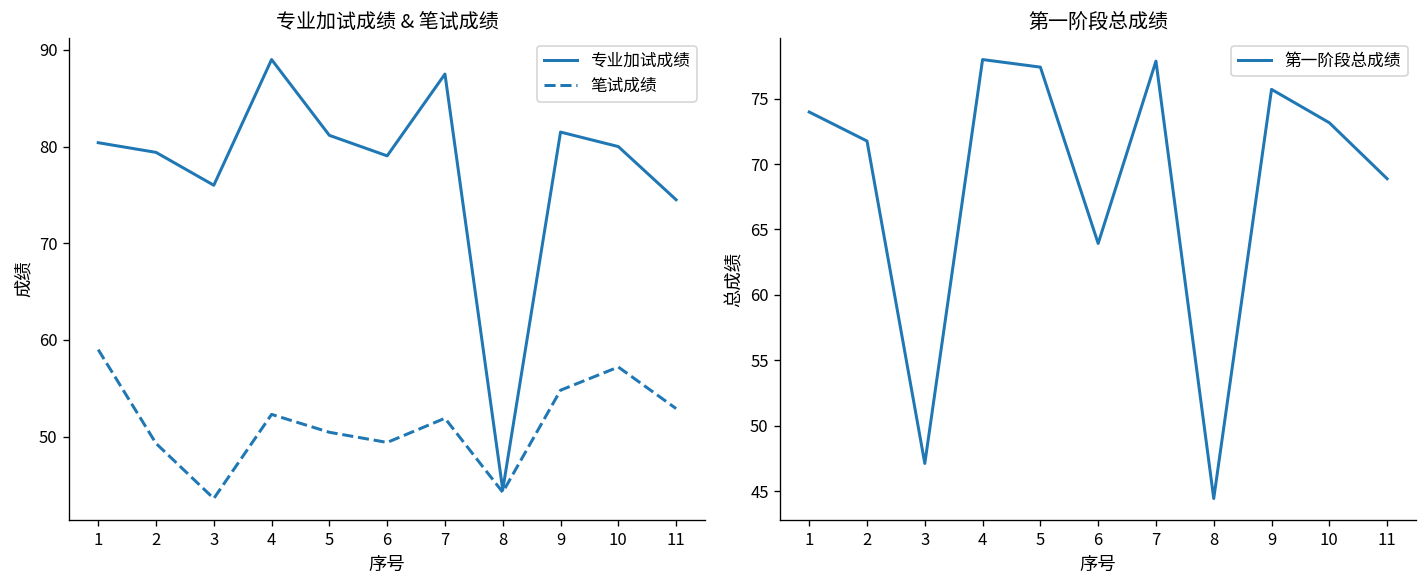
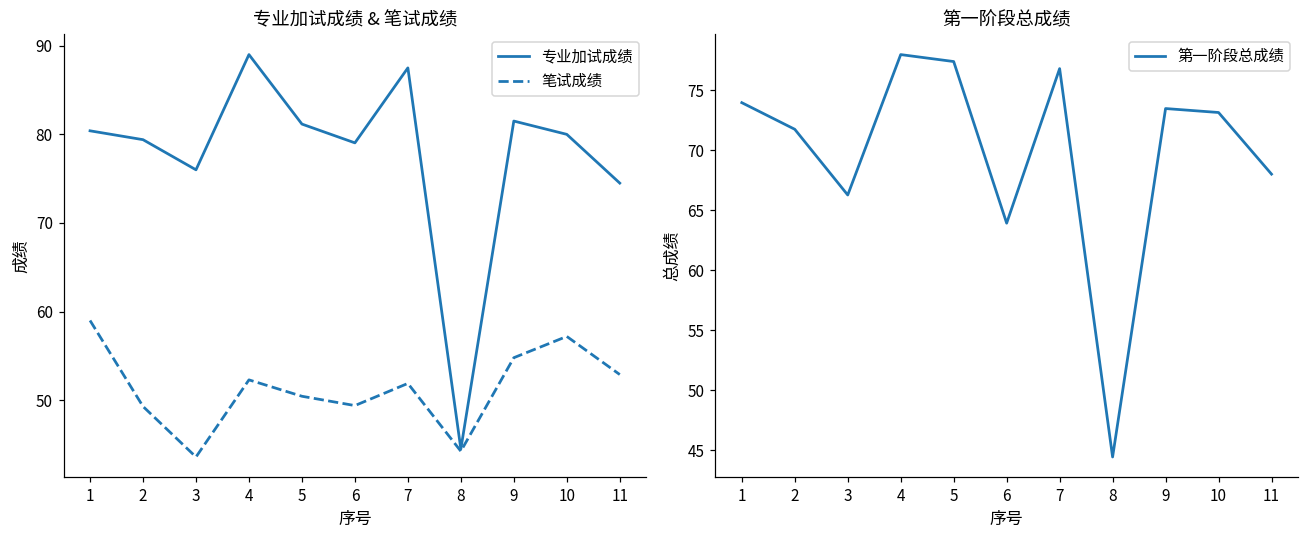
  {
    "第一阶段总成绩": {
      "1": 74.0,
      "2": 71.8,
-     "3": 47.1,
+     "3": 66.3,
      "4": 78.0,
      "5": 77.4,
      "6": 63.9,
-     "7": 77.9,
+     "7": 76.8,
      "8": 44.4,
-     "9": 75.7,
+     "9": 73.5,
      "10": 73.2,
-     "11": 68.9
+     "11": 68.0
    }
  }
